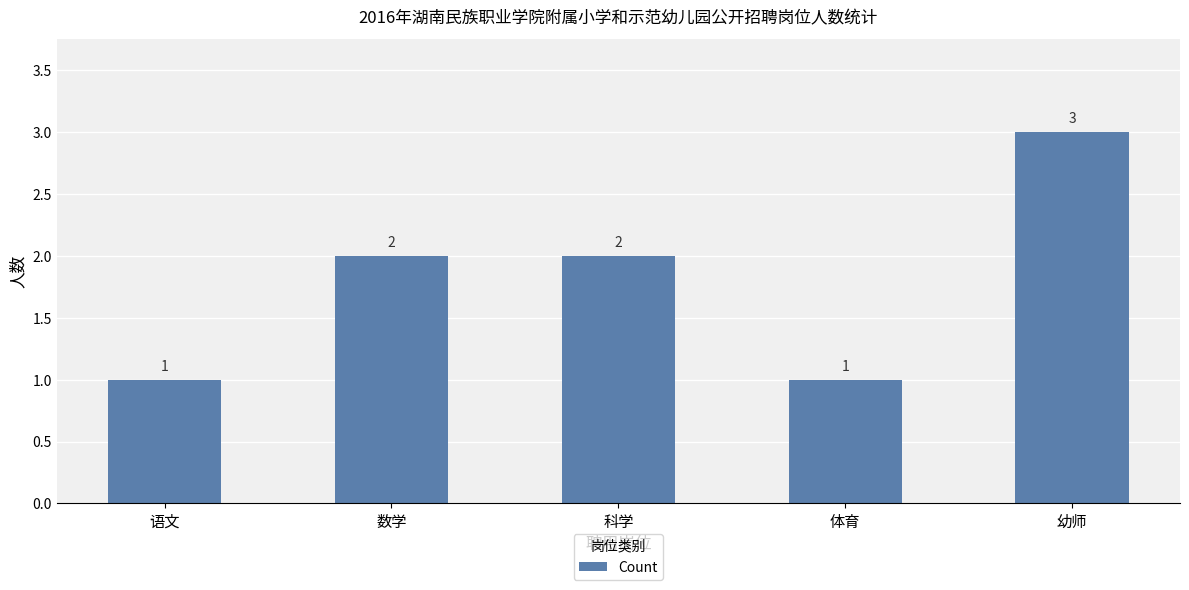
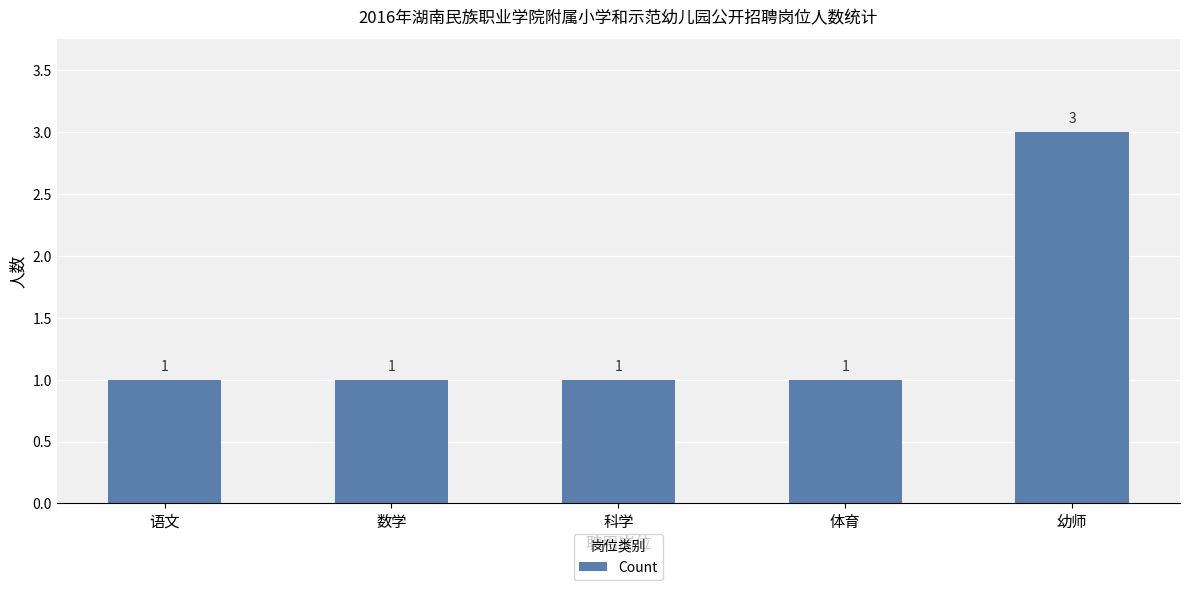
  {
    "语文": 1,
-   "数学": 2,
-   "科学": 2,
+   "数学": 1,
+   "科学": 1,
    "体育": 1,
    "幼师": 3
  }
